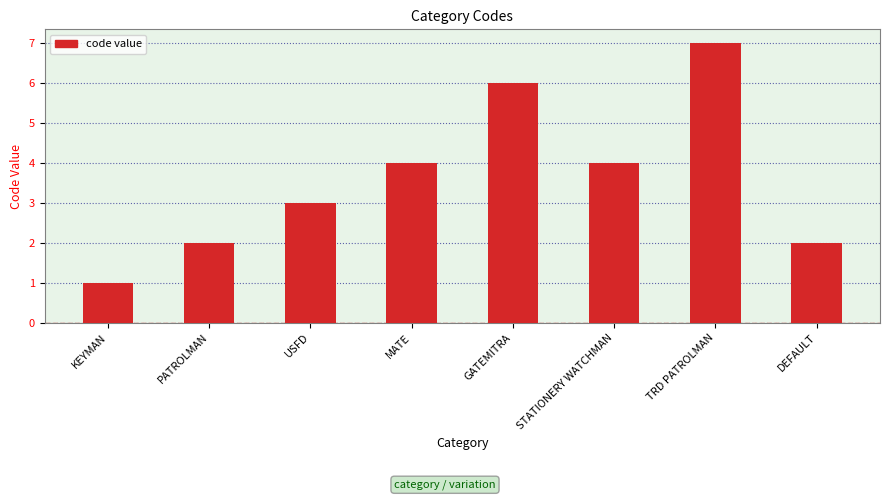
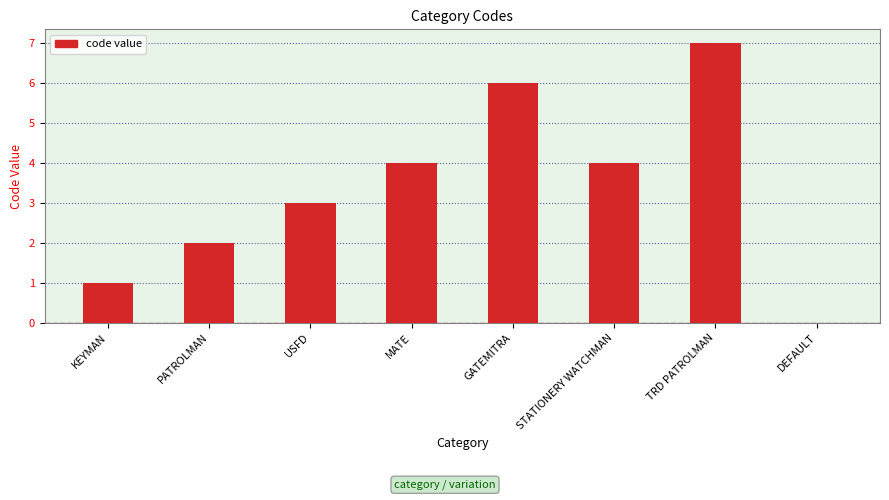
  {
    "KEYMAN": 1,
    "PATROLMAN": 2,
    "USFD": 3,
    "MATE": 4,
    "GATEMITRA": 6,
    "STATIONERY WATCHMAN": 4,
    "TRD PATROLMAN": 7,
-   "DEFAULT": 2
+   "DEFAULT": 0
  }
